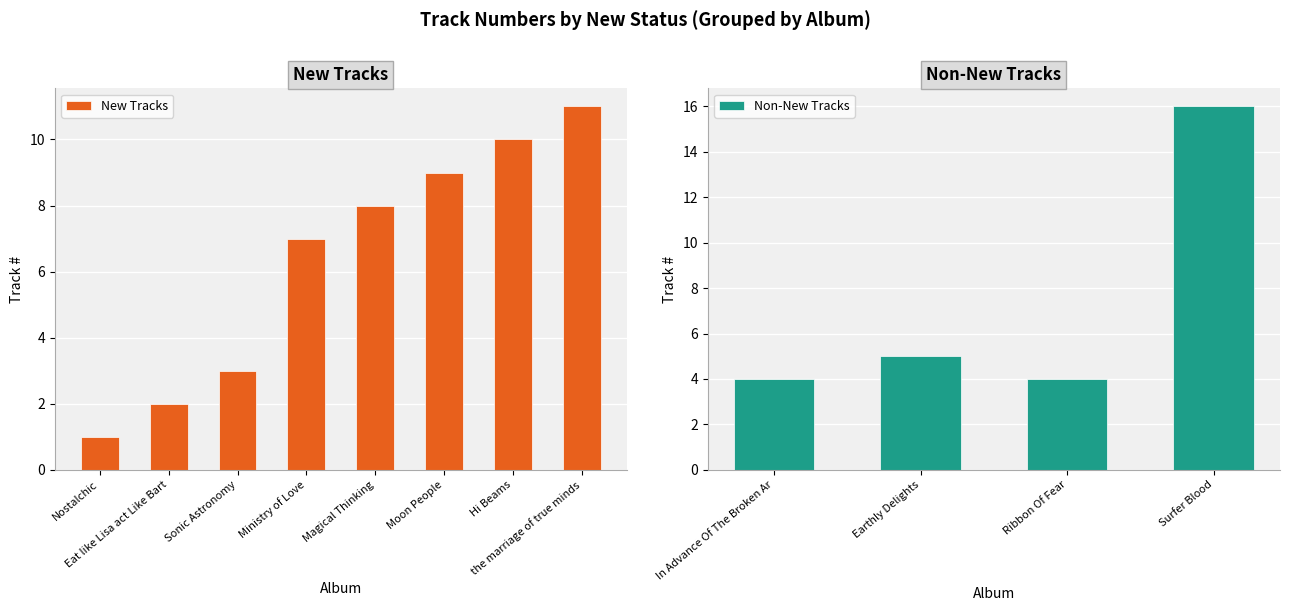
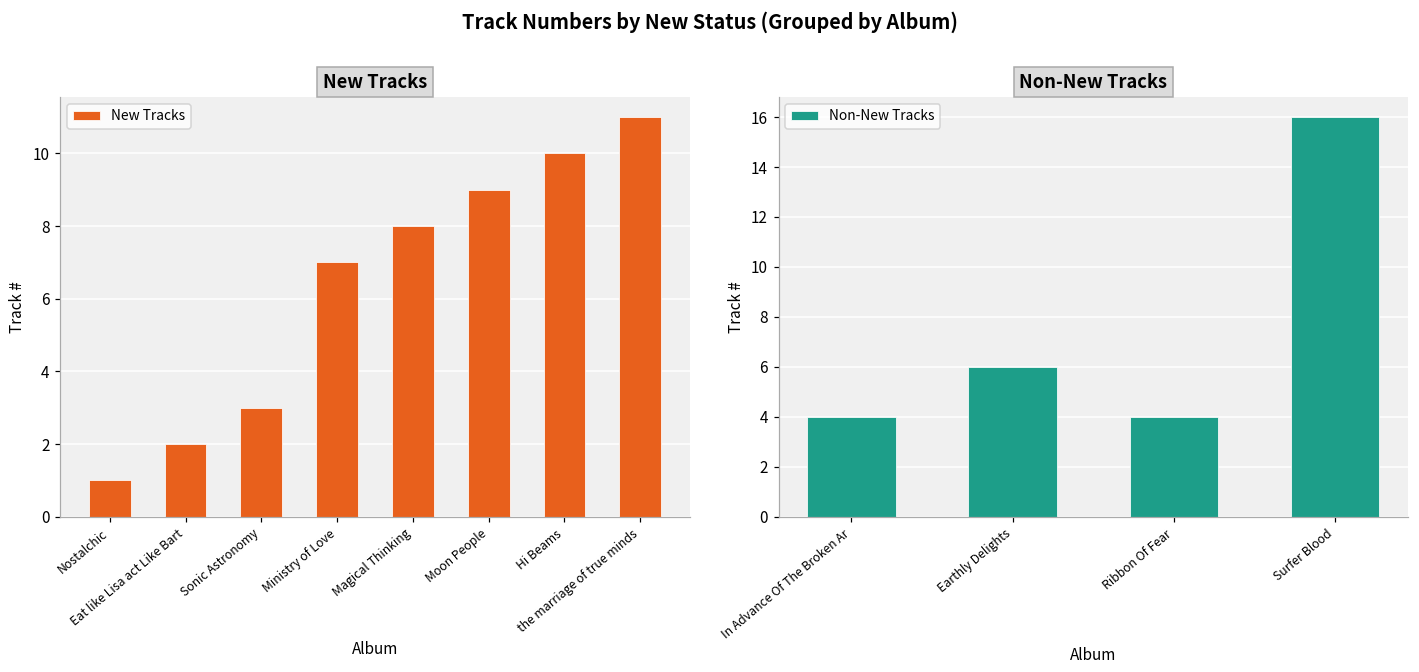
  {
    "New Tracks": {
      "Nostalchic": 1.0,
      "Eat like Lisa act Like Bart": 2.0,
      "Sonic Astronomy": 3.0,
      "Ministry of Love": 7.0,
      "Magical Thinking": 8.0,
      "Moon People": 9.0,
      "Hi Beams": 10.0,
      "the marriage of true minds": 11.0
    },
    "Non-New Tracks": {
      "In Advance Of The Broken Ar": 4,
-     "Earthly Delights": 5,
+     "Earthly Delights": 6,
      "Ribbon Of Fear": 4,
      "Surfer Blood": 16
    }
  }
